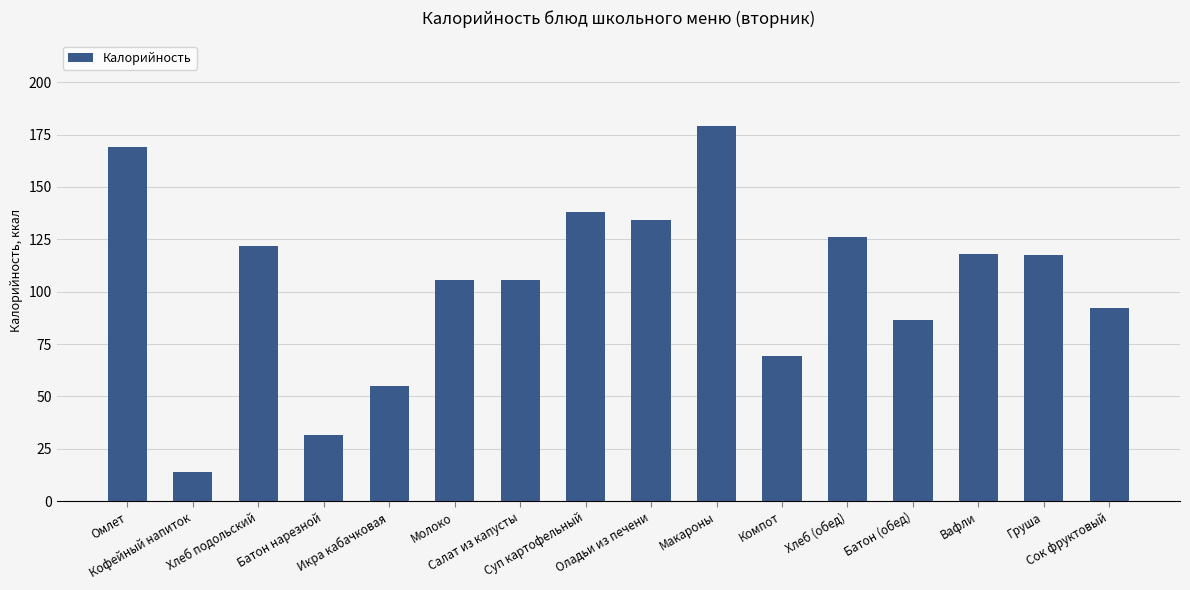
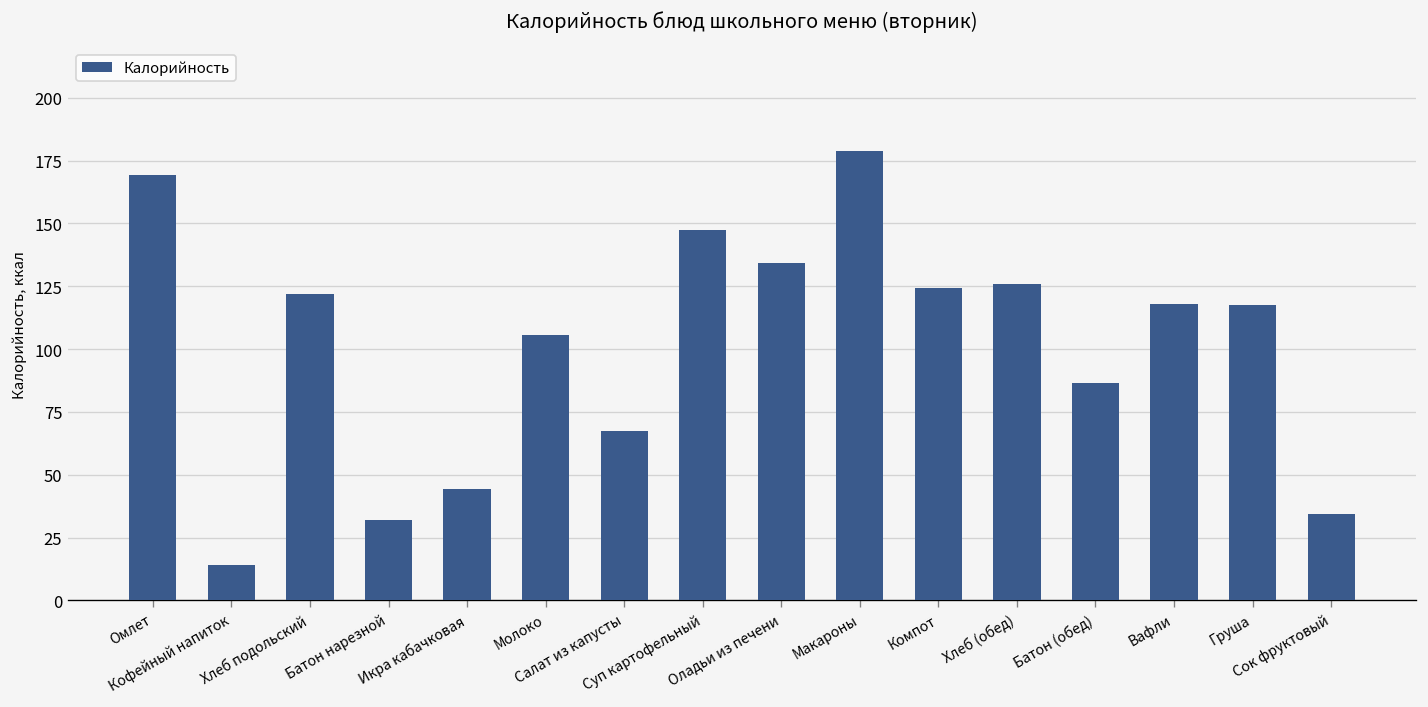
  {
    "Омлет": 169,
    "Кофейный напиток": 14,
    "Хлеб подольский": 122,
    "Батон нарезной": 32,
-   "Икра кабачковая": 55,
+   "Икра кабачковая": 45,
    "Молоко": 106,
-   "Салат из капусты": 106,
-   "Суп картофельный": 138,
+   "Салат из капусты": 68,
+   "Суп картофельный": 148,
    "Оладьи из печени": 134,
    "Макароны": 179,
-   "Компот": 69,
+   "Компот": 124,
    "Хлеб (обед)": 126,
    "Батон (обед)": 87,
    "Вафли": 118,
    "Груша": 118,
-   "Сок фруктовый": 92
+   "Сок фруктовый": 35
  }
